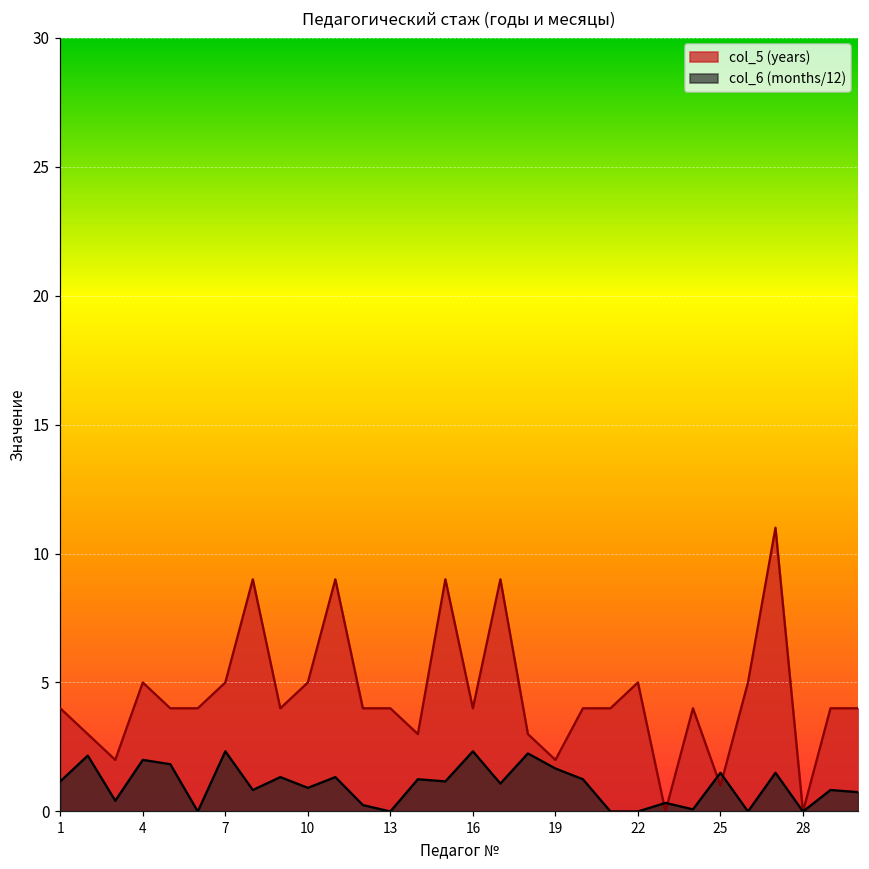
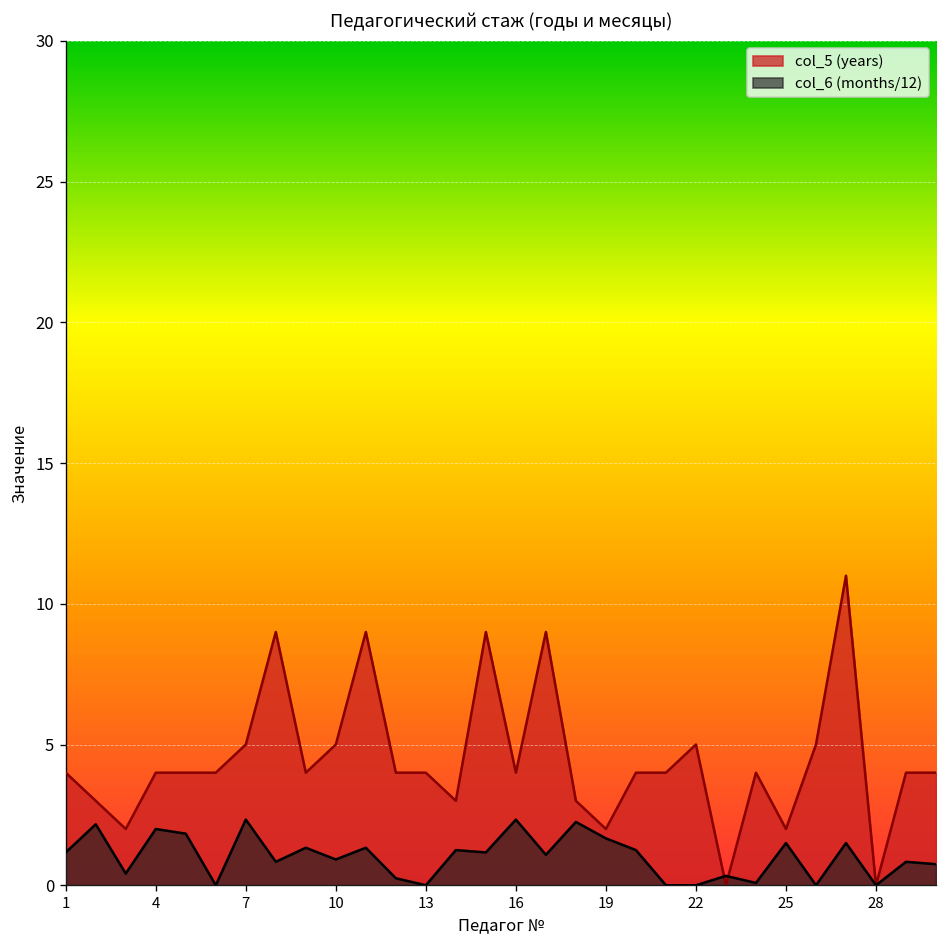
  {
    "col_5 (years)": {
      "1": 4,
-     "4": 5,
+     "4": 4,
      "7": 5,
      "10": 5,
      "13": 4,
      "16": 4,
      "19": 2,
      "22": 5,
-     "25": 1
+     "25": 2
    },
    "col_6 (months/12)": {
      "1": 1.2,
      "4": 2,
      "7": 2.3,
      "10": 1,
      "13": 0,
      "16": 2.3,
      "19": 1.7,
      "22": 0,
      "25": 1.5
    }
  }
